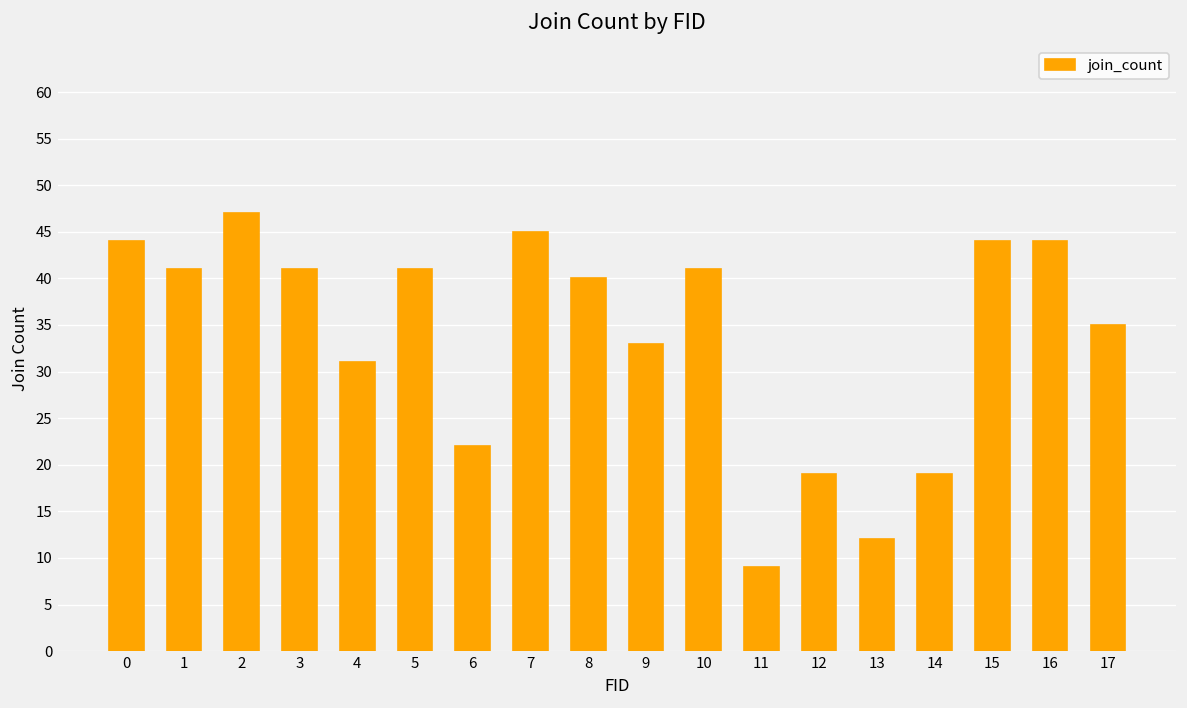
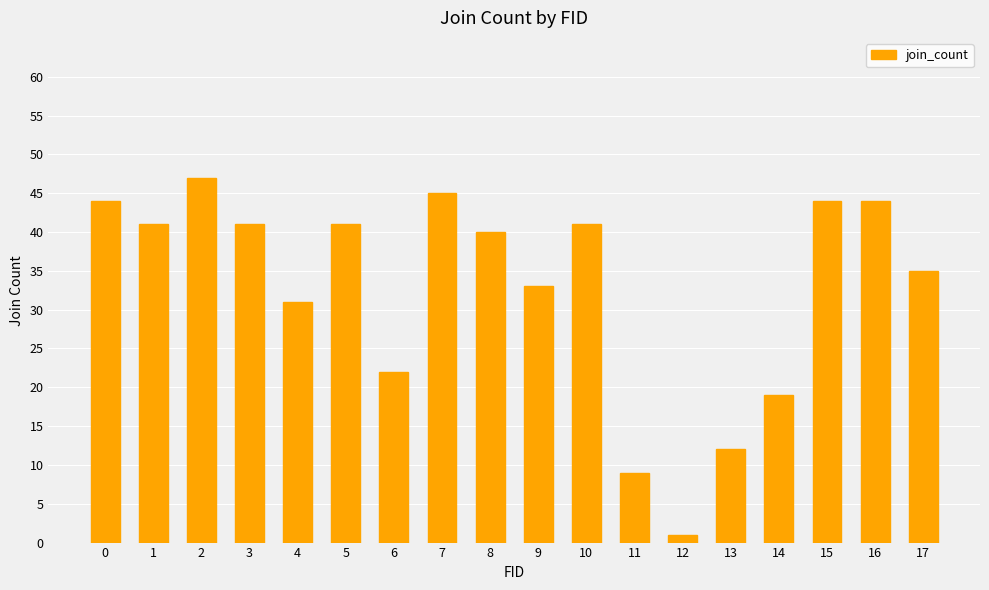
  {
    "0": 44,
    "1": 41,
    "2": 47,
    "3": 41,
    "4": 31,
    "5": 41,
    "6": 22,
    "7": 45,
    "8": 40,
    "9": 33,
    "10": 41,
    "11": 9,
-   "12": 19,
+   "12": 1,
    "13": 12,
    "14": 19,
    "15": 44,
    "16": 44,
    "17": 35
  }
